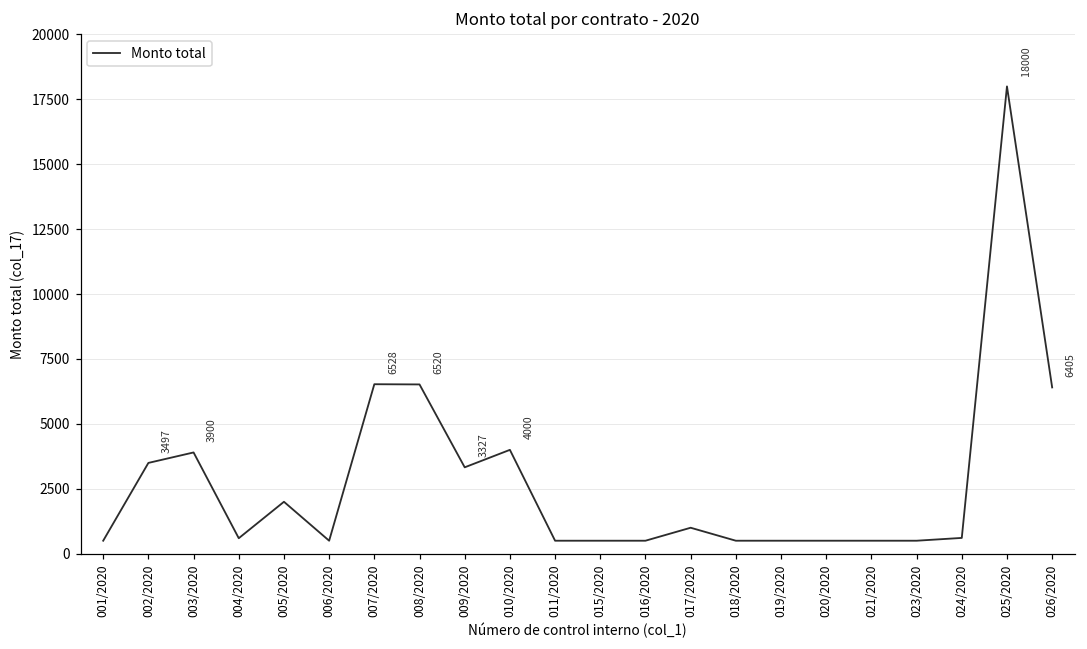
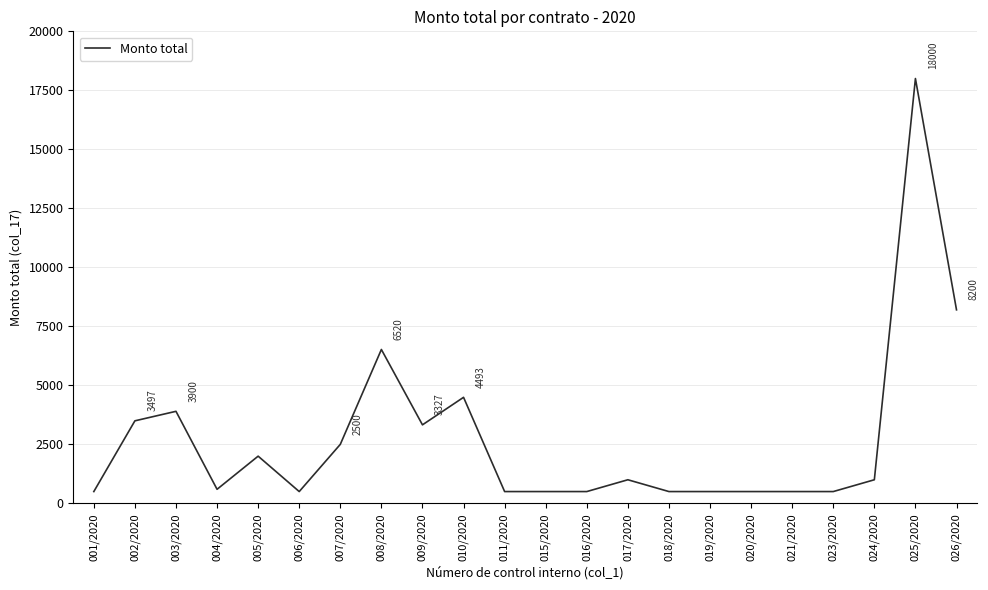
  {
    "002/2020": 3497,
    "003/2020": 3900,
-   "007/2020": 6528,
+   "007/2020": 2500,
    "008/2020": 6520,
    "009/2020": 3327,
-   "010/2020": 4000,
-   "024/2020": 600,
+   "010/2020": 4493,
+   "024/2020": 1000,
    "025/2020": 18000,
-   "026/2020": 6405
+   "026/2020": 8200
  }
